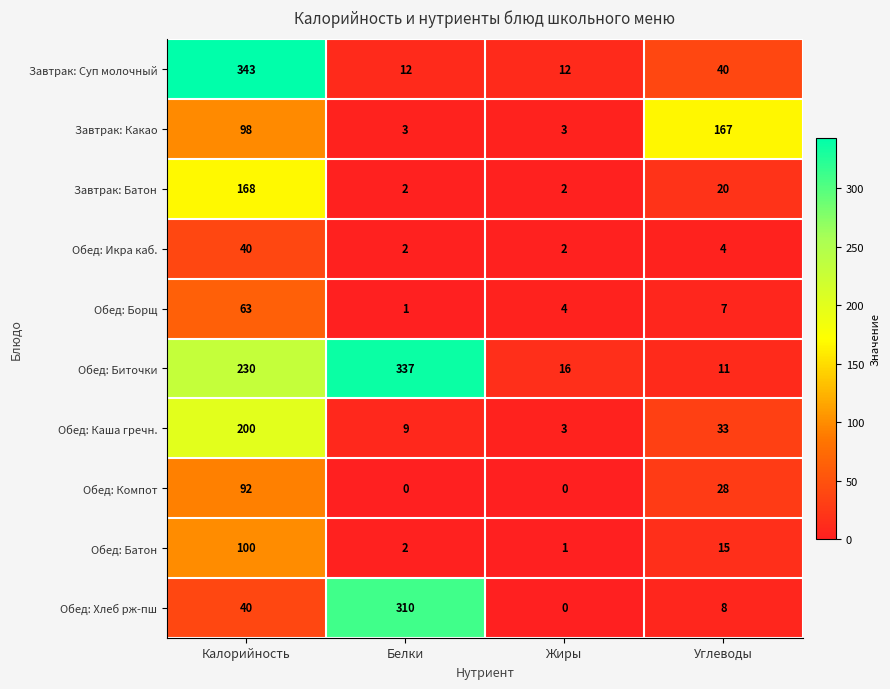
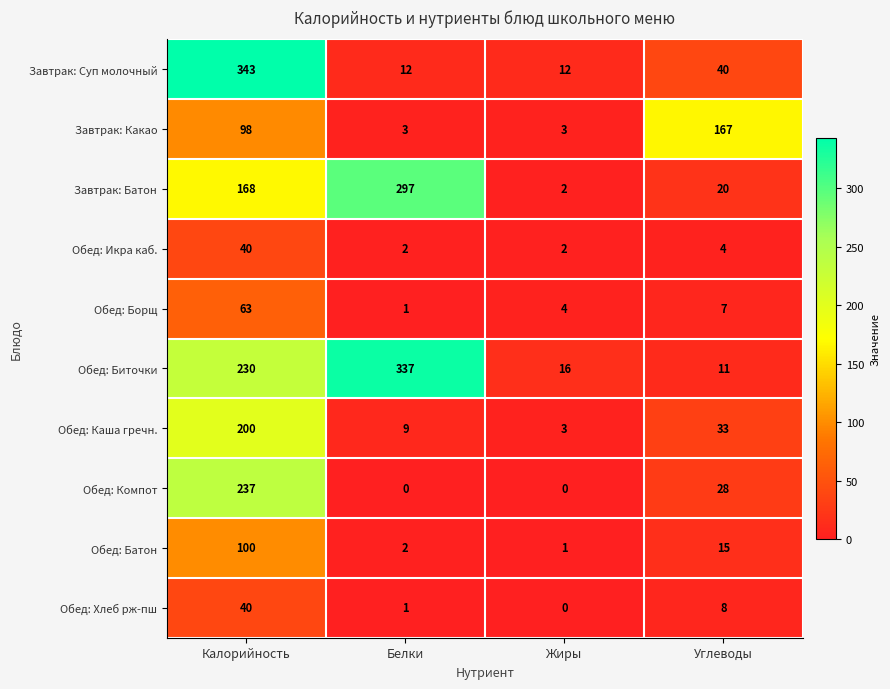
  {
    "Завтрак: Суп молочный": {
      "Калорийность": 343,
      "Белки": 12,
      "Жиры": 12,
      "Углеводы": 40
    },
    "Завтрак: Какао": {
      "Калорийность": 98,
      "Белки": 3,
      "Жиры": 3,
      "Углеводы": 167
    },
    "Завтрак: Батон": {
      "Калорийность": 168,
-     "Белки": 2,
+     "Белки": 297,
      "Жиры": 2,
      "Углеводы": 20
    },
    "Обед: Икра каб.": {
      "Калорийность": 40,
      "Белки": 2,
      "Жиры": 2,
      "Углеводы": 4
    },
    "Обед: Борщ": {
      "Калорийность": 63,
      "Белки": 1,
      "Жиры": 4,
      "Углеводы": 7
    },
    "Обед: Биточки": {
      "Калорийность": 230,
      "Белки": 337,
      "Жиры": 16,
      "Углеводы": 11
    },
    "Обед: Каша гречн.": {
      "Калорийность": 200,
      "Белки": 9,
      "Жиры": 3,
      "Углеводы": 33
    },
    "Обед: Компот": {
-     "Калорийность": 92,
+     "Калорийность": 237,
      "Белки": 0,
      "Жиры": 0,
      "Углеводы": 28
    },
    "Обед: Батон": {
      "Калорийность": 100,
      "Белки": 2,
      "Жиры": 1,
      "Углеводы": 15
    },
    "Обед: Хлеб рж-пш": {
      "Калорийность": 40,
-     "Белки": 310,
+     "Белки": 1,
      "Жиры": 0,
      "Углеводы": 8
    }
  }
